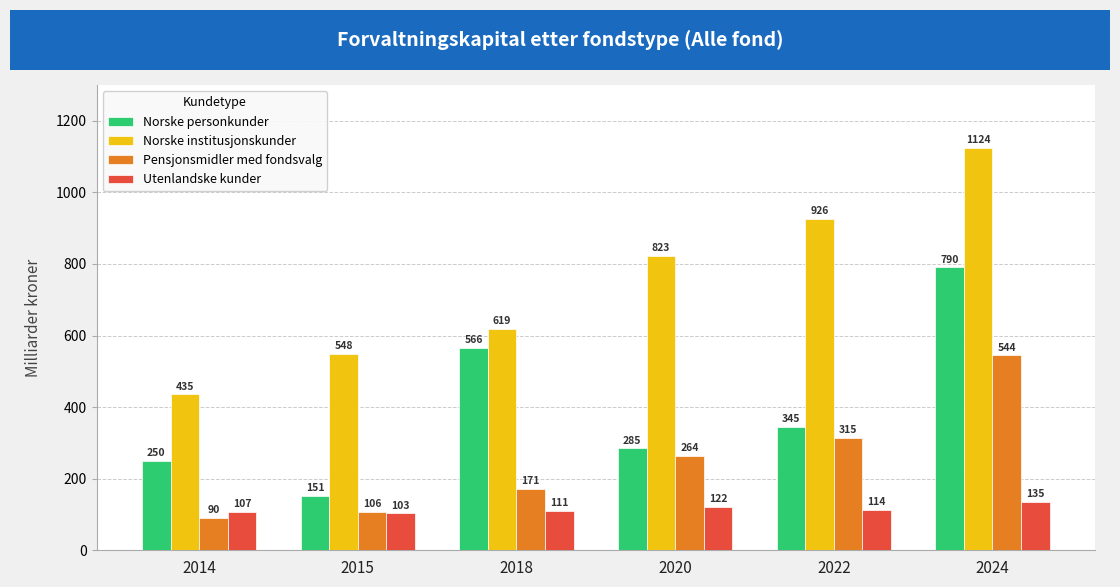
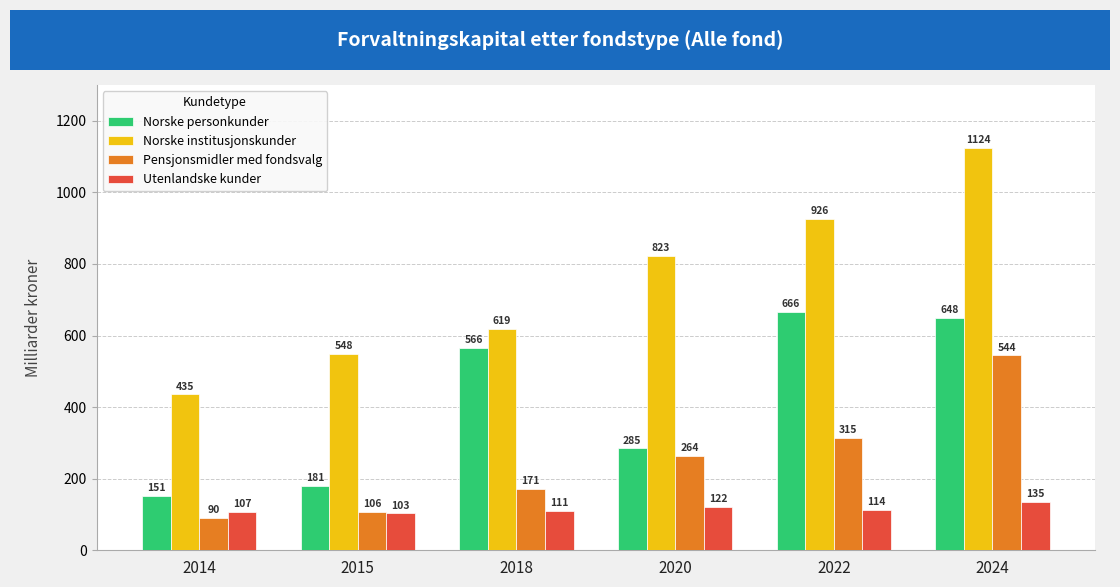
  {
    "Norske personkunder": {
-     "2014": 250,
-     "2015": 151,
+     "2014": 151,
+     "2015": 181,
      "2018": 566,
      "2020": 285,
-     "2022": 345,
-     "2024": 790
+     "2022": 666,
+     "2024": 648
    },
    "Norske institusjonskunder": {
      "2014": 435,
      "2015": 548,
      "2018": 619,
      "2020": 823,
      "2022": 926,
      "2024": 1124
    }
  }
